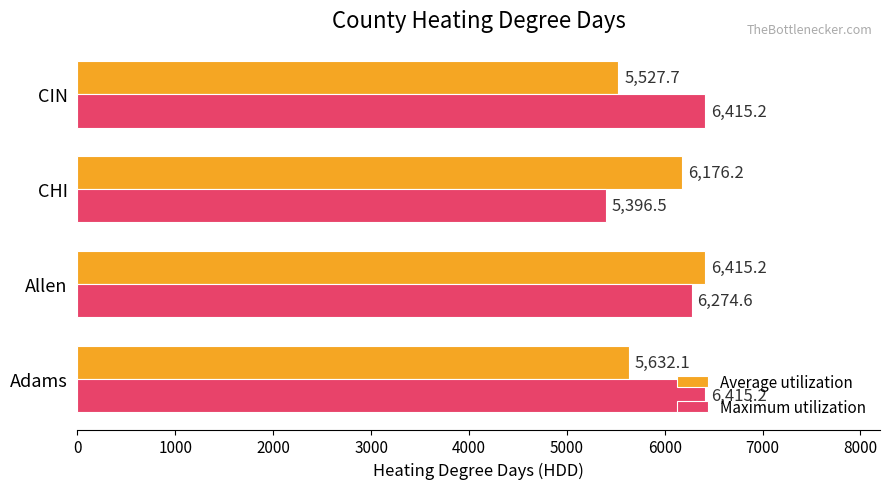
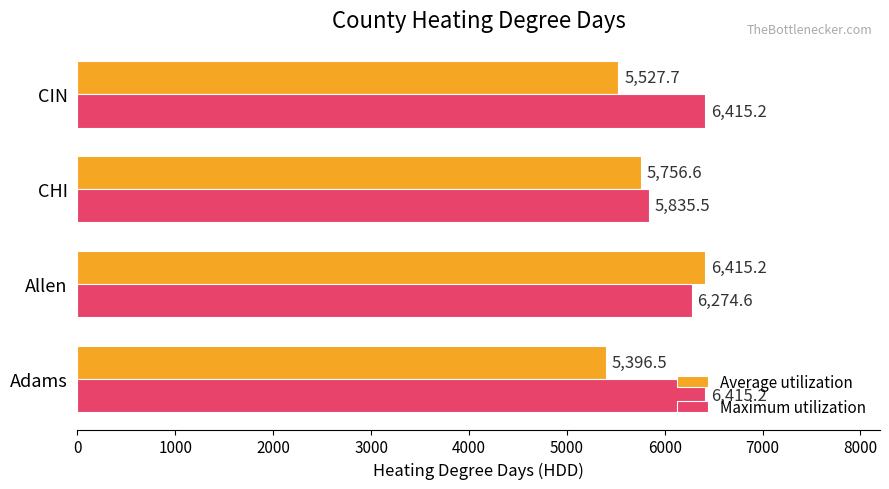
  {
    "Average utilization": {
      "CIN": "5,527.7",
-     "CHI": "6,176.2",
+     "CHI": "5,756.6",
      "Allen": "6,415.2",
-     "Adams": "5,632.1"
+     "Adams": "5,396.5"
    },
    "Maximum utilization": {
      "CIN": "6,415.2",
-     "CHI": "5,396.5",
+     "CHI": "5,835.5",
      "Allen": "6,274.6",
      "Adams": "6,415.2"
    }
  }
